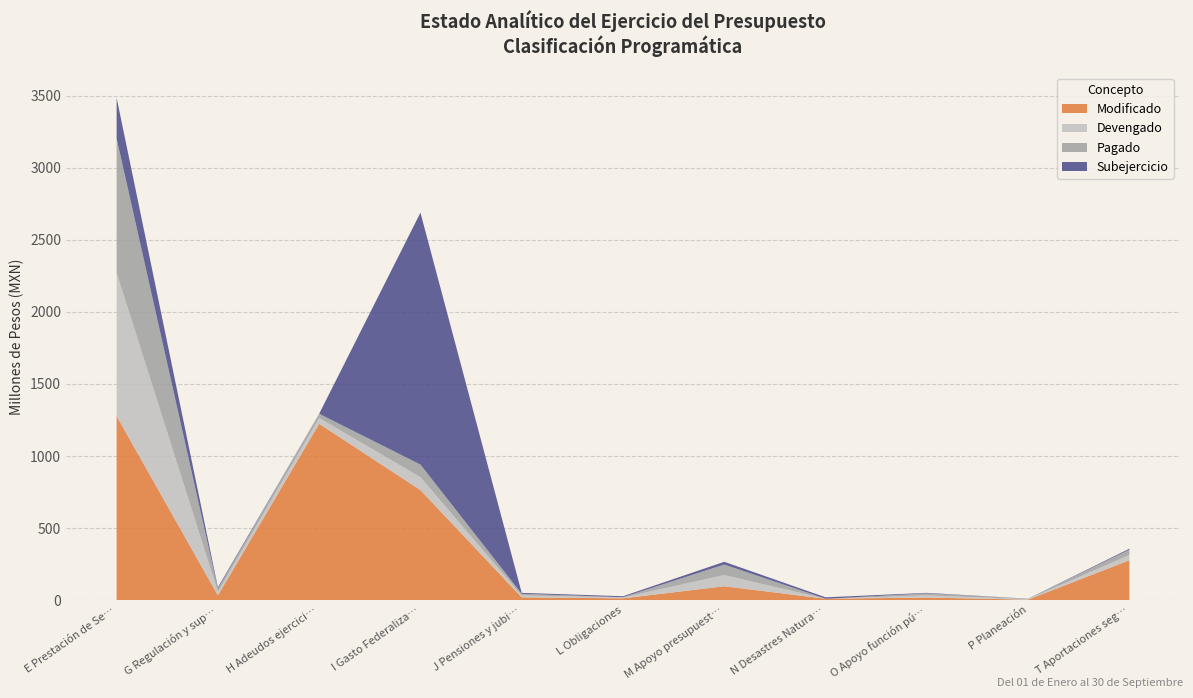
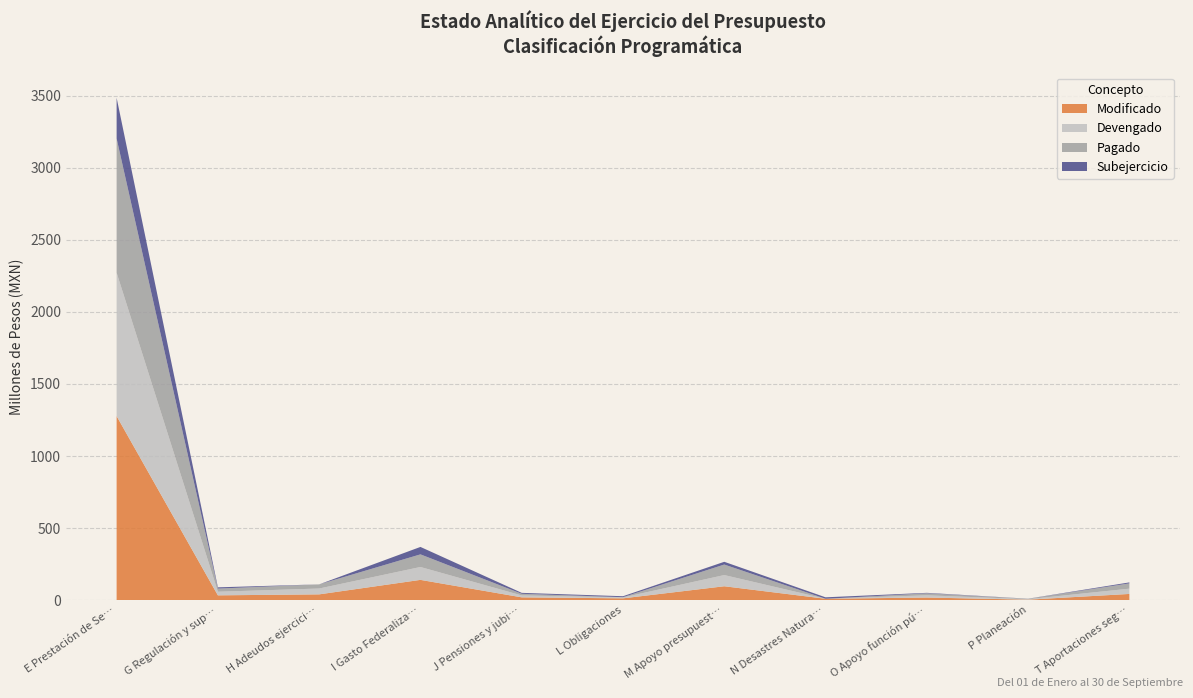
  {
    "Modificado": {
      "E Prestación de Se…": 1280,
      "G Regulación y sup…": 30,
-     "H Adeudos ejercici…": 1220,
-     "I Gasto Federaliza…": 760,
+     "H Adeudos ejercici…": 40,
+     "I Gasto Federaliza…": 140,
      "M Apoyo presupuest…": 100,
-     "T Aportaciones seg…": 280
+     "T Aportaciones seg…": 40
    },
    "Subejercicio": {
      "E Prestación de Se…": 280,
-     "I Gasto Federaliza…": 1750,
+     "I Gasto Federaliza…": 50,
      "M Apoyo presupuest…": 20
    }
  }
